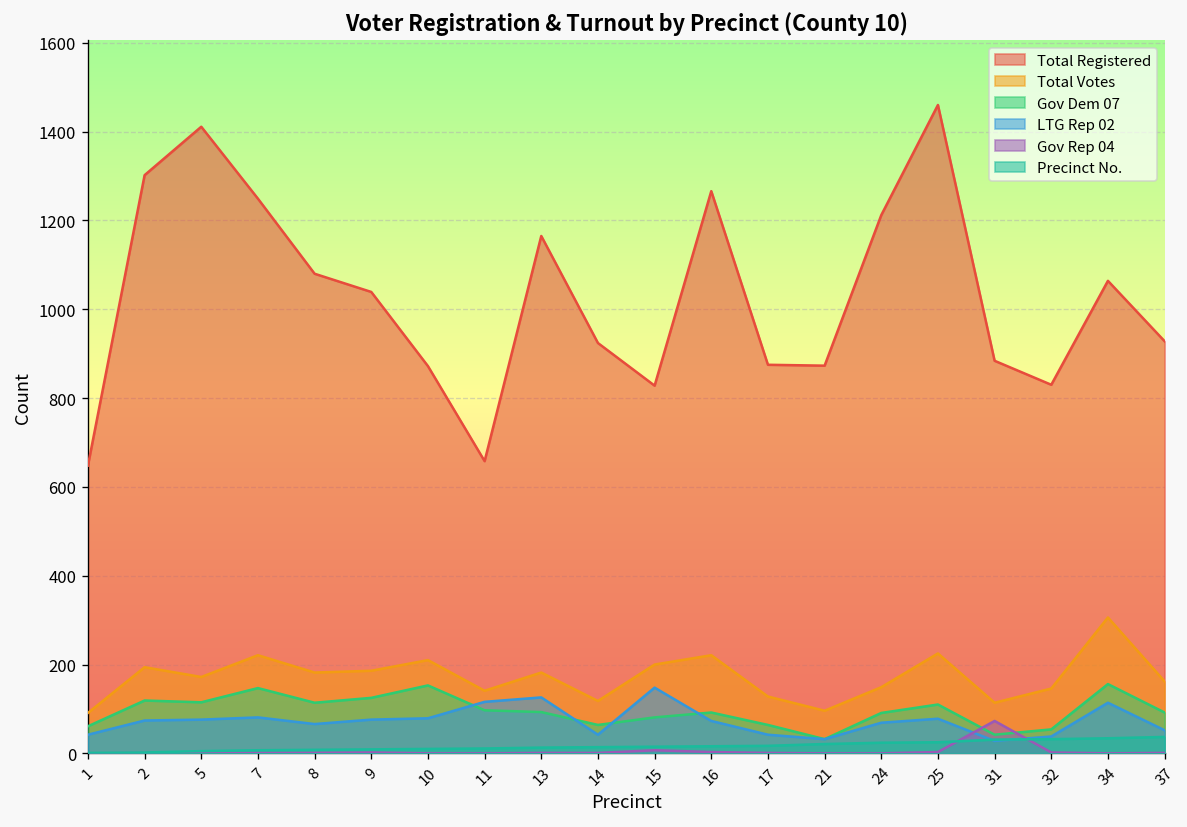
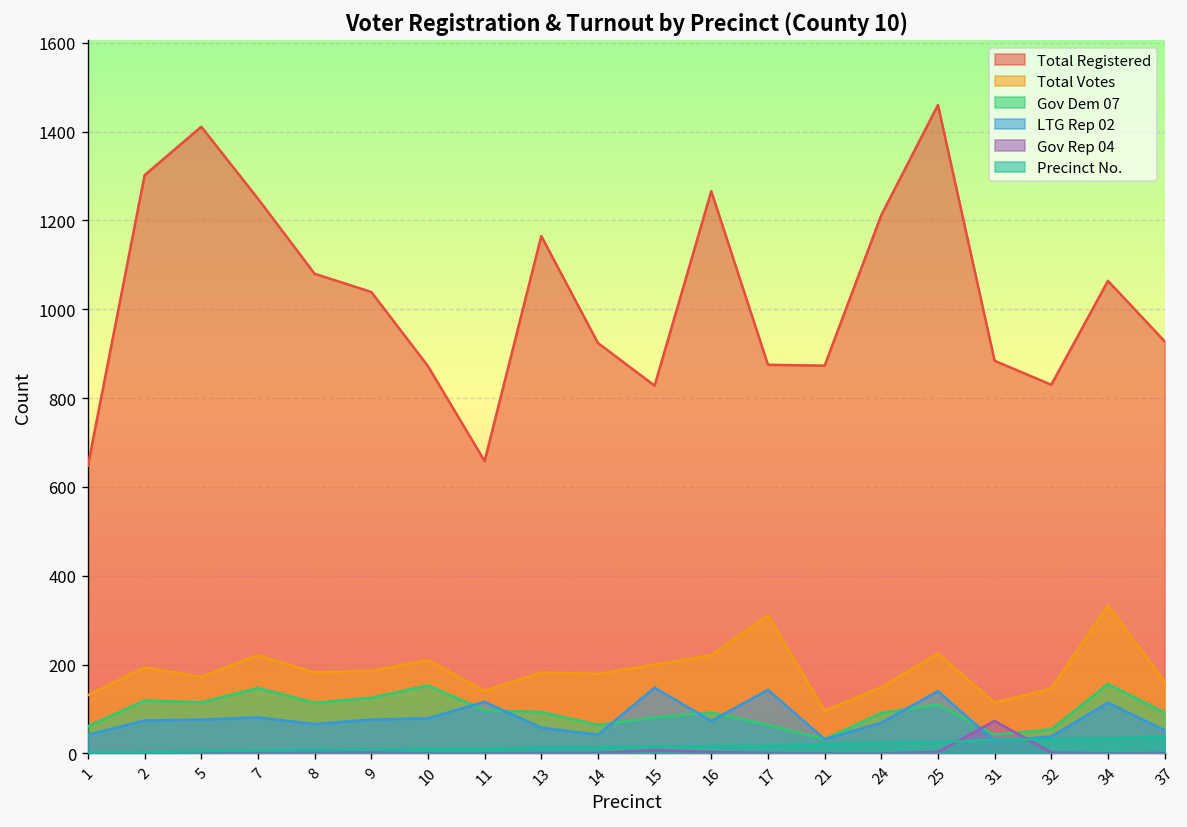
  {
    "Total Registered": {
      "1": 650,
      "2": 1300,
      "5": 1410,
      "7": 1250,
      "8": 1080,
      "9": 1040,
      "10": 870,
      "11": 660,
      "13": 1170,
      "14": 920,
      "15": 830,
      "16": 1270,
      "17": 880,
      "21": 870,
      "24": 1210,
      "25": 1460,
      "31": 880,
      "32": 830,
      "34": 1060,
      "37": 930
    },
    "Total Votes": {
-     "1": 90,
+     "1": 130,
      "2": 190,
      "5": 170,
      "7": 220,
      "8": 180,
      "9": 190,
      "10": 210,
      "11": 140,
      "13": 180,
-     "14": 120,
+     "14": 180,
      "15": 200,
      "16": 220,
-     "17": 130,
+     "17": 310,
      "21": 100,
      "24": 150,
      "25": 230,
      "31": 110,
      "32": 150,
-     "34": 310,
+     "34": 330,
      "37": 160
    },
    "LTG Rep 02": {
      "1": 40,
      "2": 70,
      "5": 80,
      "7": 80,
      "8": 70,
      "9": 80,
      "10": 80,
      "11": 120,
-     "13": 130,
+     "13": 60,
      "14": 40,
      "15": 150,
      "16": 70,
-     "17": 40,
+     "17": 140,
      "24": 70,
-     "25": 80,
+     "25": 140,
      "34": 110,
      "37": 50
    },
    "Gov Rep 04": {
      "8": 0,
      "9": 0,
      "10": 0,
      "11": 0,
      "13": 0,
      "14": 0,
      "15": 10,
      "16": 0,
      "17": 0,
      "21": 0,
      "24": 0,
      "25": 0,
      "31": 70,
      "32": 0,
      "34": 0,
      "37": 0
    }
  }
